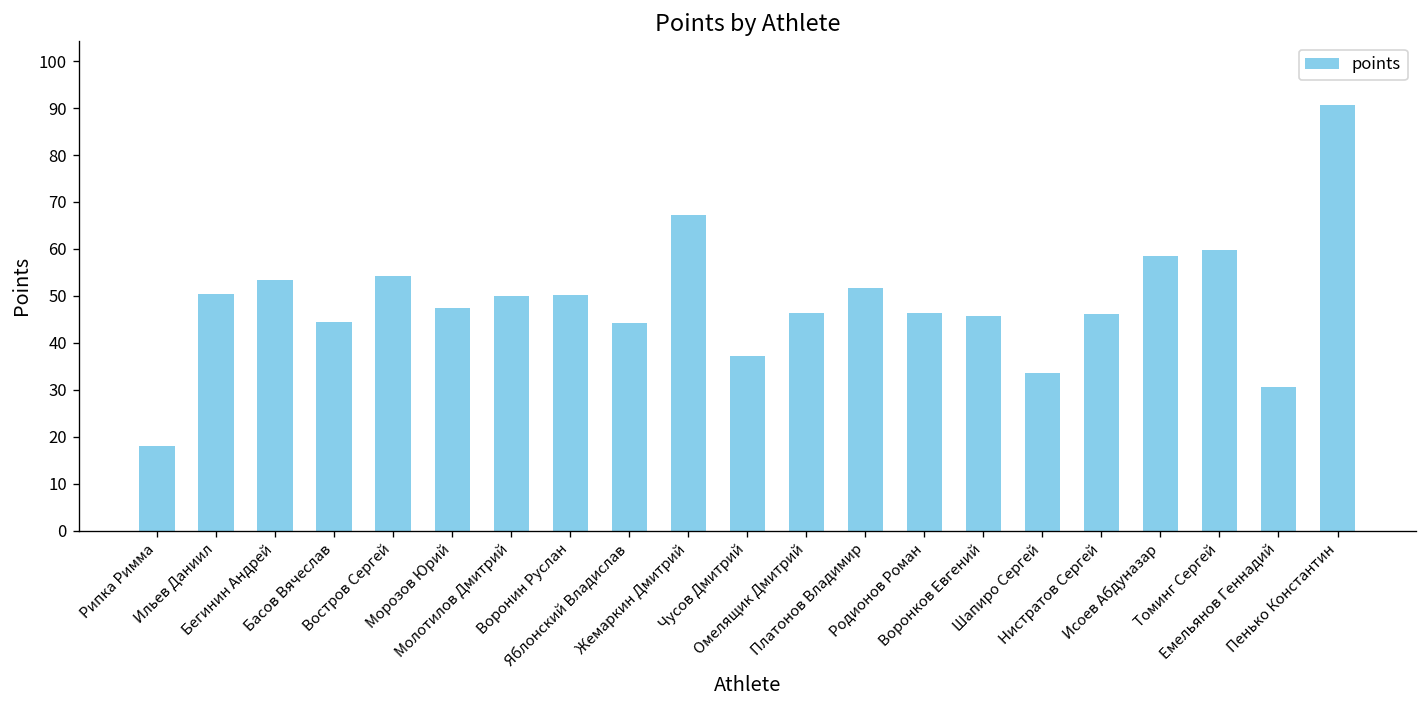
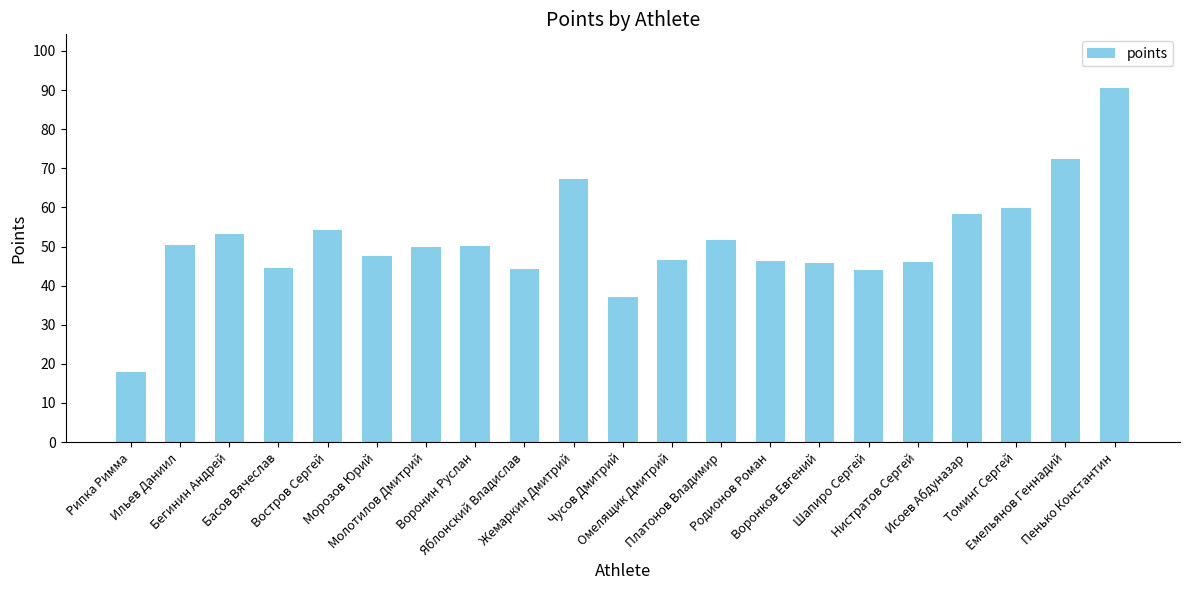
  {
    "Рипка Римма": 18,
    "Ильев Даниил": 50,
    "Бегинин Андрей": 53,
    "Басов Вячеслав": 45,
    "Востров Сергей": 54,
    "Морозов Юрий": 47,
    "Молотилов Дмитрий": 50,
    "Воронин Руслан": 50,
    "Яблонский Владислав": 44,
    "Жемаркин Дмитрий": 67,
    "Чусов Дмитрий": 37,
    "Омелящик Дмитрий": 46,
    "Платонов Владимир": 52,
    "Родионов Роман": 46,
    "Воронков Евгений": 46,
-   "Шапиро Сергей": 34,
+   "Шапиро Сергей": 44,
    "Нистратов Сергей": 46,
    "Исоев Абдуназар": 58,
    "Томинг Сергей": 60,
-   "Емельянов Геннадий": 30,
+   "Емельянов Геннадий": 72,
    "Пенько Константин": 91
  }
